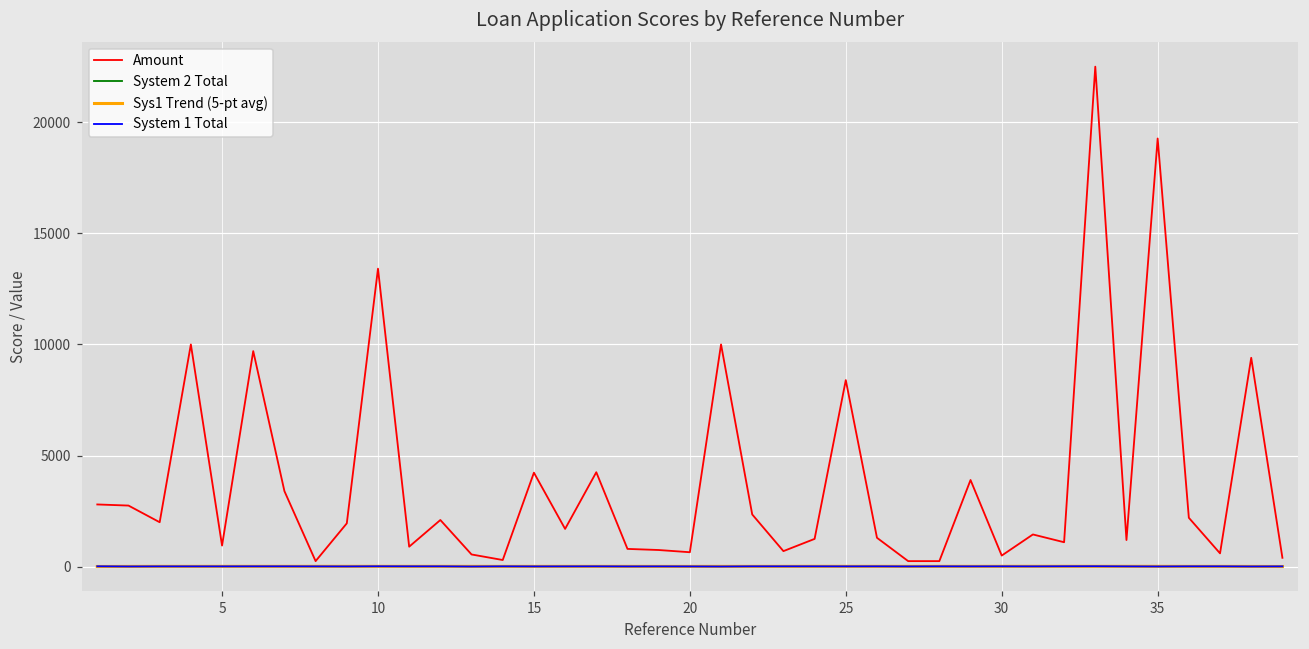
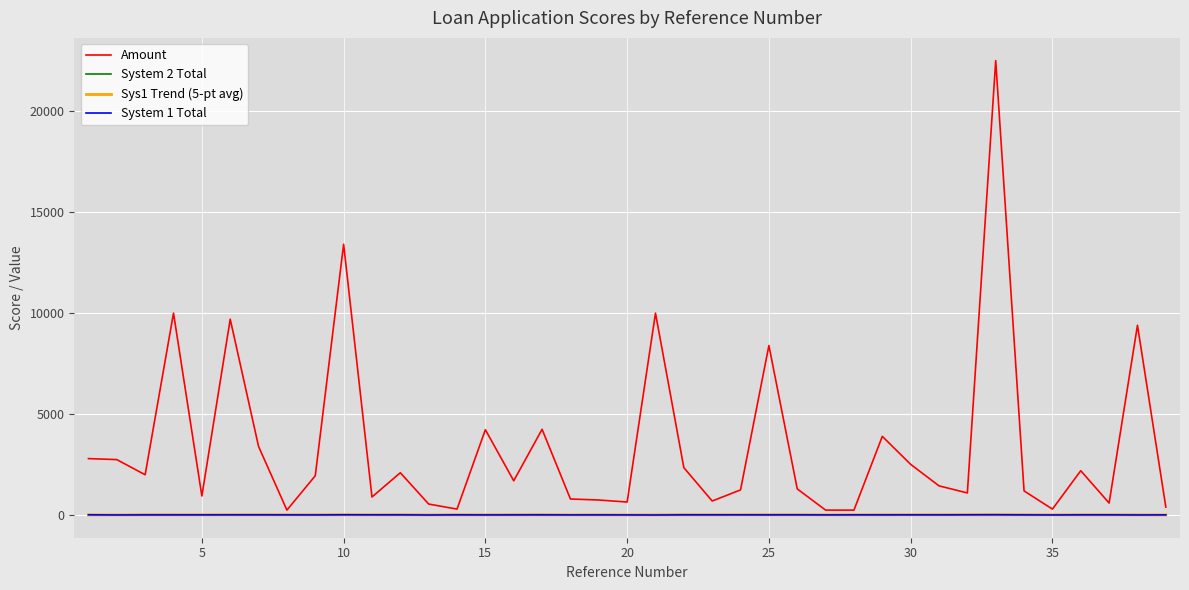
  {
    "Amount": {
      "5": 1000,
      "10": 13400,
      "15": 4200,
      "20": 700,
      "25": 8400,
-     "30": 500,
-     "35": 19300
+     "30": 2500,
+     "35": 300
    },
    "System 1 Total": {
      "5": 0,
      "10": 0,
      "15": 0,
      "20": 0,
      "25": 0,
      "30": 0,
      "35": 0
    }
  }
